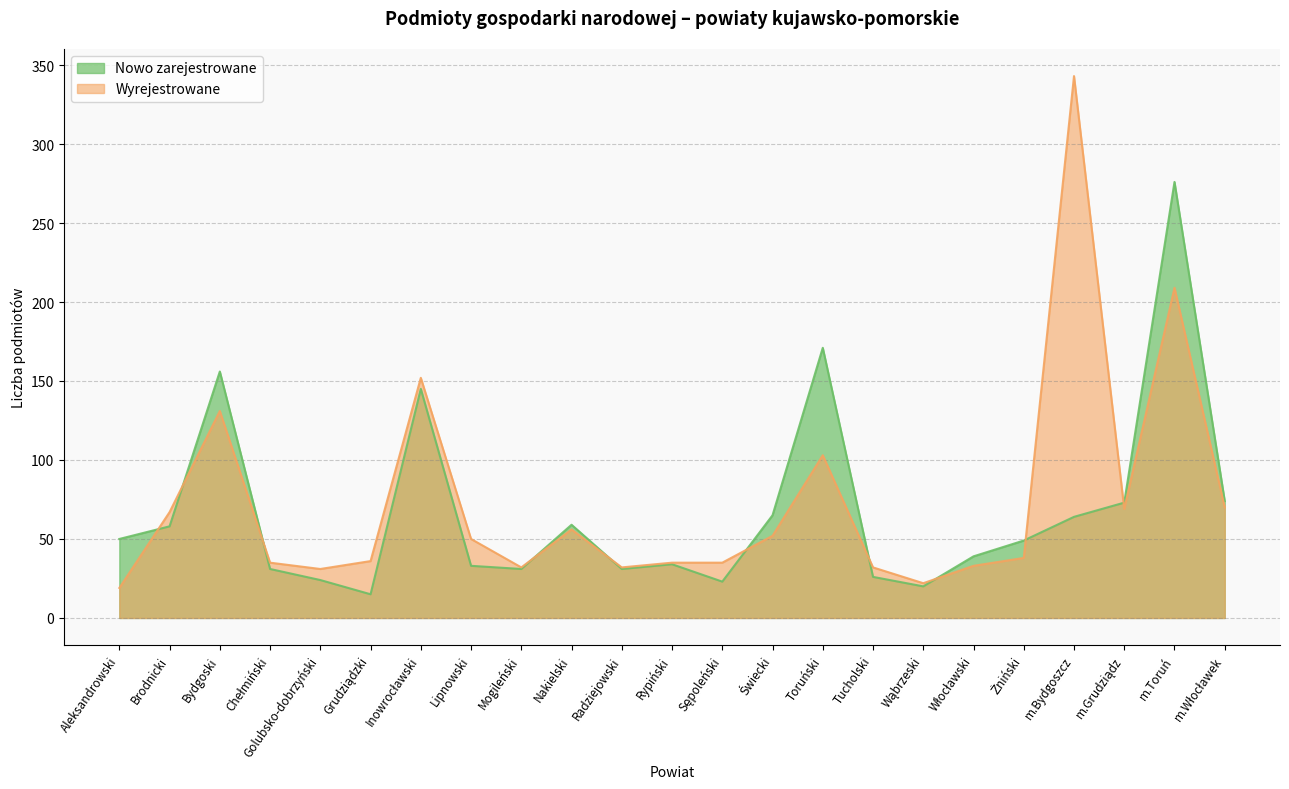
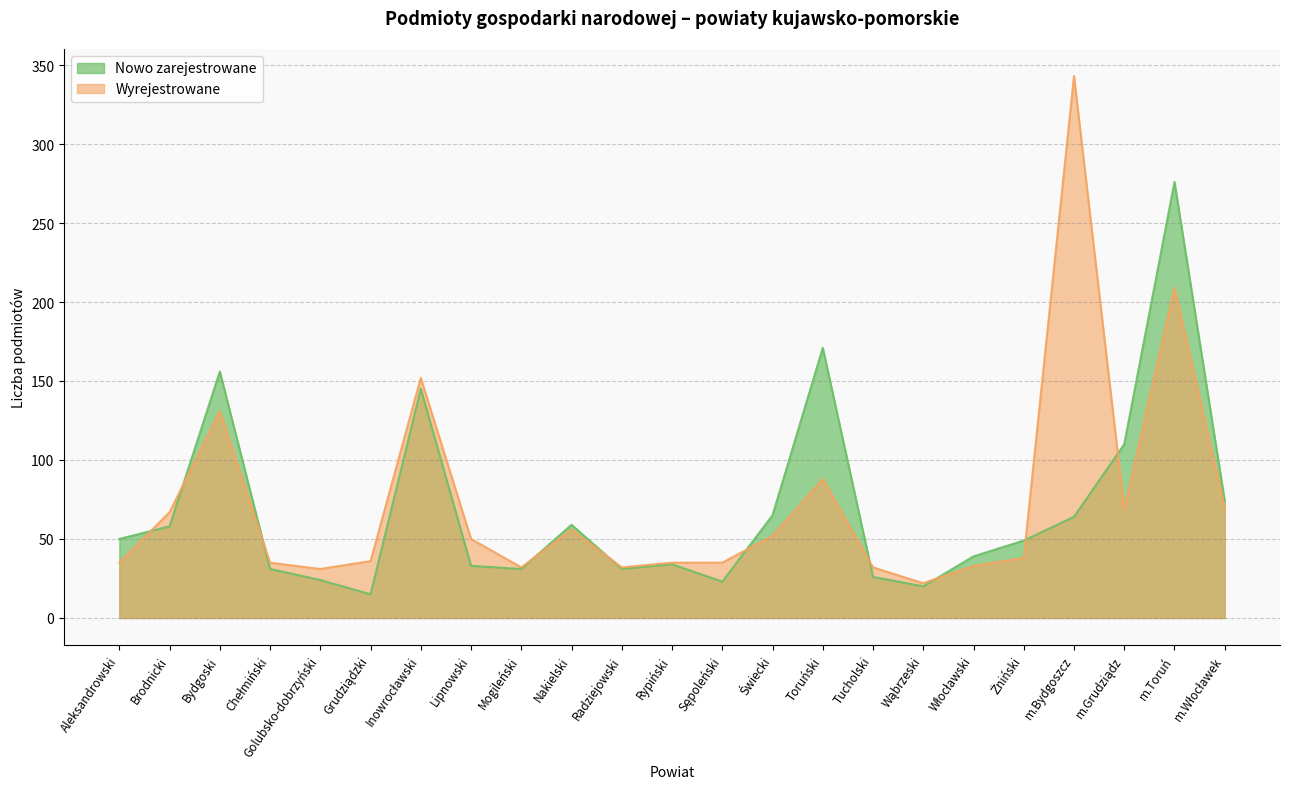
  {
    "Nowo zarejestrowane": {
      "Aleksandrowski": 50,
      "Brodnicki": 58,
      "Bydgoski": 156,
      "Chełmiński": 31,
      "Golubsko-dobrzyński": 24,
      "Grudziądzki": 15,
      "Inowrocławski": 145,
      "Lipnowski": 33,
      "Nakielski": 59,
      "Sępoleński": 23,
      "Świecki": 65,
      "Toruński": 171,
      "Tucholski": 26,
      "Wąbrzeski": 20,
      "Włocławski": 39,
      "Żniński": 49,
      "m.Bydgoszcz": 64,
-     "m.Grudziądz": 73,
+     "m.Grudziądz": 110,
      "m.Toruń": 276,
      "m.Włocławek": 74
    },
    "Wyrejestrowane": {
-     "Aleksandrowski": 19,
+     "Aleksandrowski": 35,
      "Brodnicki": 67,
      "Bydgoski": 131,
      "Chełmiński": 35,
      "Golubsko-dobrzyński": 31,
      "Grudziądzki": 36,
      "Inowrocławski": 152,
      "Lipnowski": 50,
      "Nakielski": 56,
      "Sępoleński": 35,
      "Świecki": 52,
-     "Toruński": 103,
+     "Toruński": 88,
      "Tucholski": 32,
      "Wąbrzeski": 22,
      "Włocławski": 33,
      "Żniński": 38,
      "m.Bydgoszcz": 343,
      "m.Grudziądz": 69,
      "m.Toruń": 209,
      "m.Włocławek": 70
    }
  }
